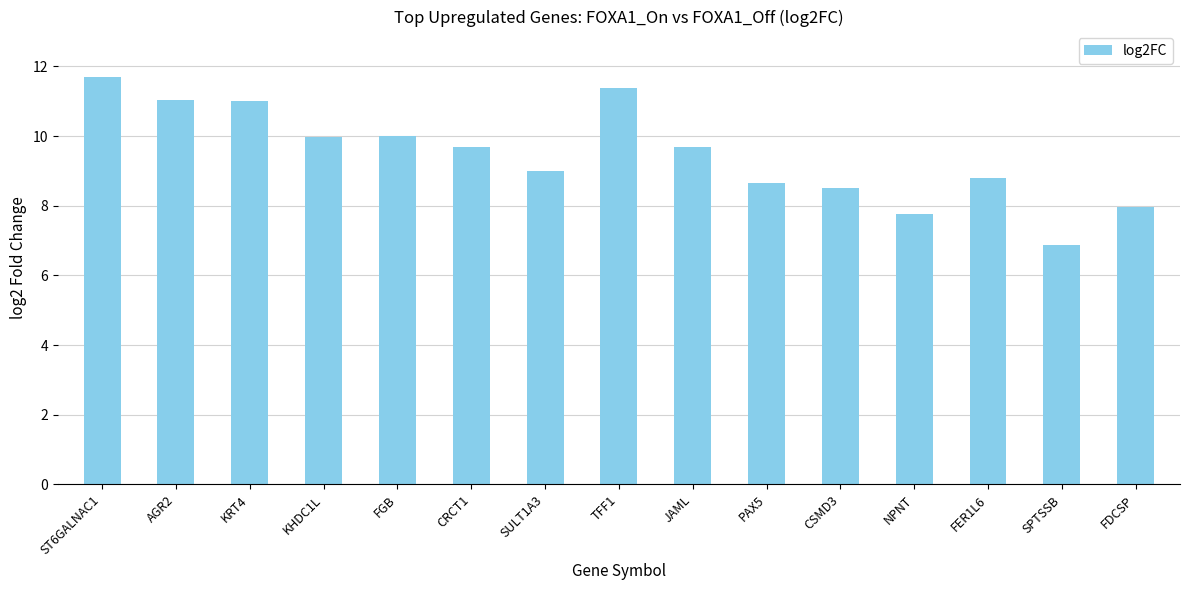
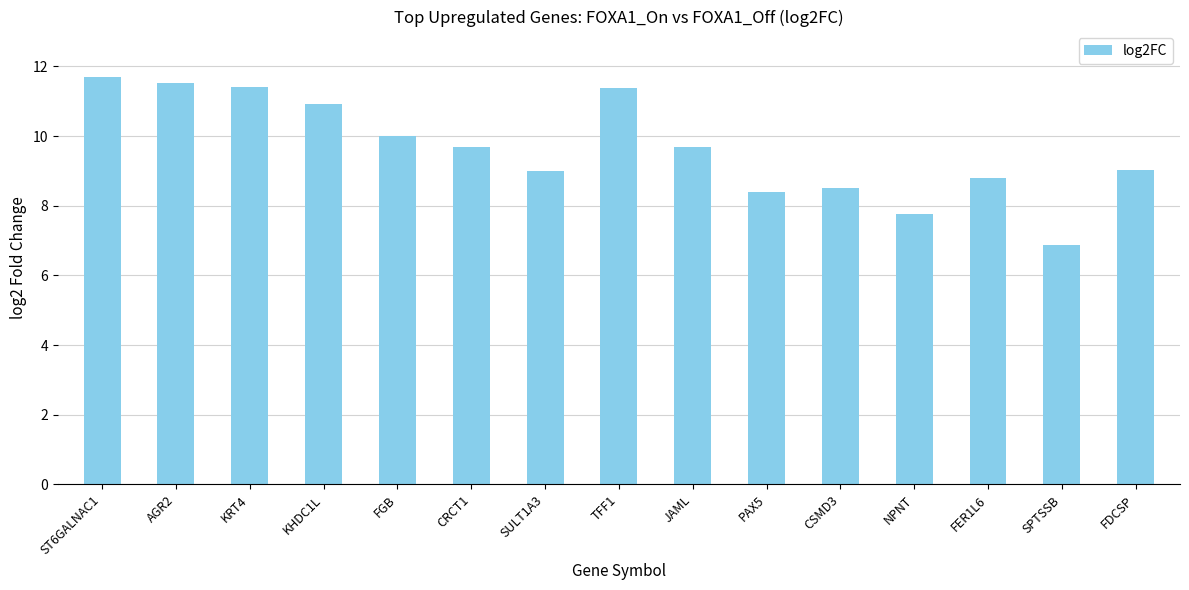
  {
    "ST6GALNAC1": 11.7,
-   "AGR2": 11.0,
-   "KRT4": 11.0,
-   "KHDC1L": 10.0,
+   "AGR2": 11.5,
+   "KRT4": 11.4,
+   "KHDC1L": 10.9,
    "FGB": 10.0,
    "CRCT1": 9.7,
    "SULT1A3": 9.0,
    "TFF1": 11.4,
    "JAML": 9.7,
-   "PAX5": 8.6,
+   "PAX5": 8.4,
    "CSMD3": 8.5,
    "NPNT": 7.8,
    "FER1L6": 8.8,
    "SPTSSB": 6.9,
-   "FDCSP": 8.0
+   "FDCSP": 9.0
  }
